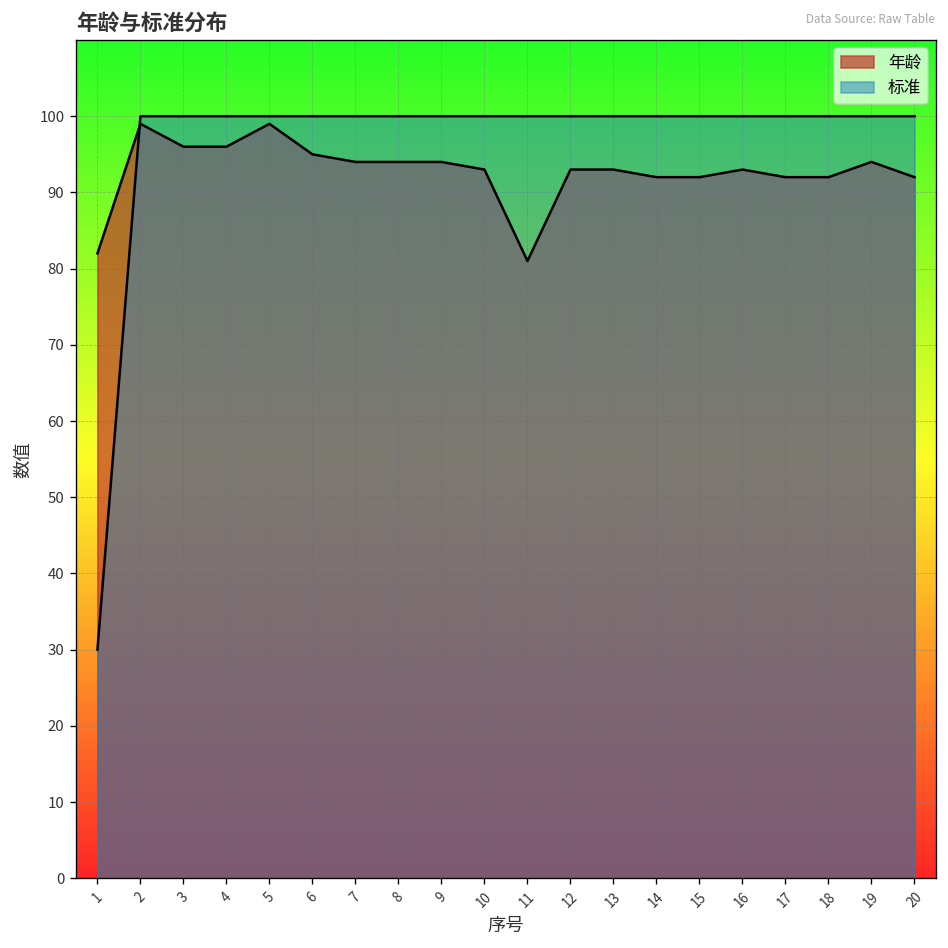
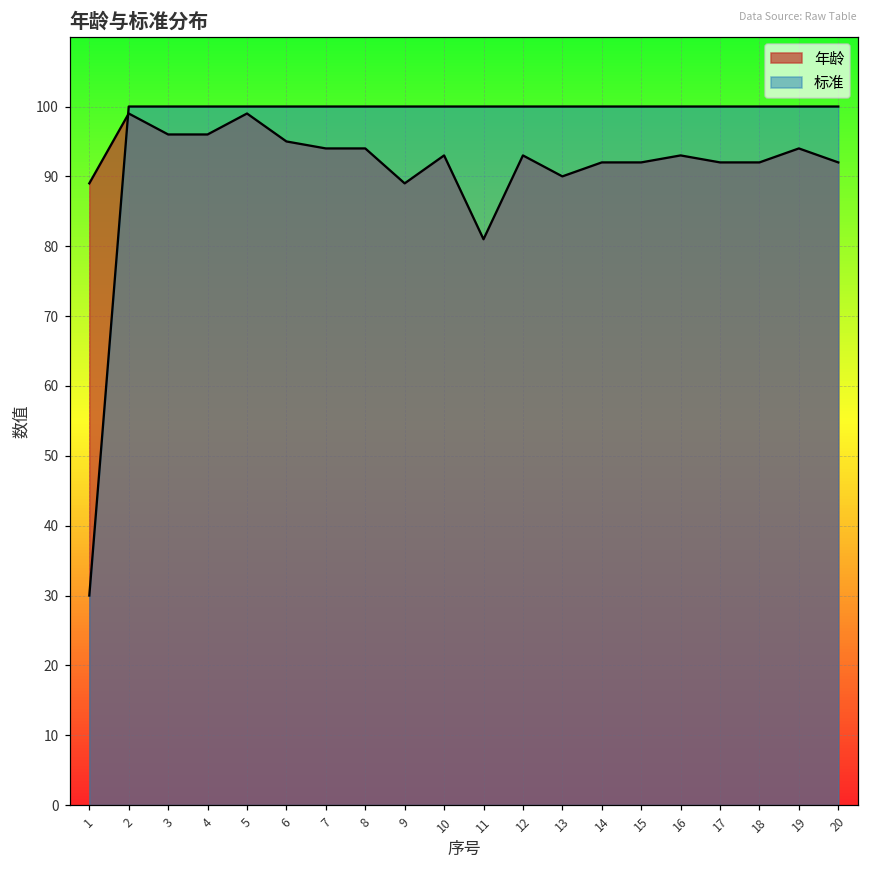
  {
    "年龄": {
-     "1": 82,
+     "1": 89,
      "2": 99,
      "3": 96,
      "4": 96,
      "5": 99,
      "6": 95,
      "7": 94,
      "8": 94,
-     "9": 94,
+     "9": 89,
      "10": 93,
      "11": 81,
      "12": 93,
-     "13": 93,
+     "13": 90,
      "14": 92,
      "15": 92,
      "16": 93,
      "17": 92,
      "18": 92,
      "19": 94,
      "20": 92
    },
    "标准": {
      "1": 30,
      "2": 100,
      "3": 100,
      "4": 100,
      "5": 100,
      "6": 100,
      "7": 100,
      "8": 100,
      "9": 100,
      "10": 100,
      "11": 100,
      "12": 100,
      "13": 100,
      "14": 100,
      "15": 100,
      "16": 100,
      "17": 100,
      "18": 100,
      "19": 100,
      "20": 100
    }
  }
